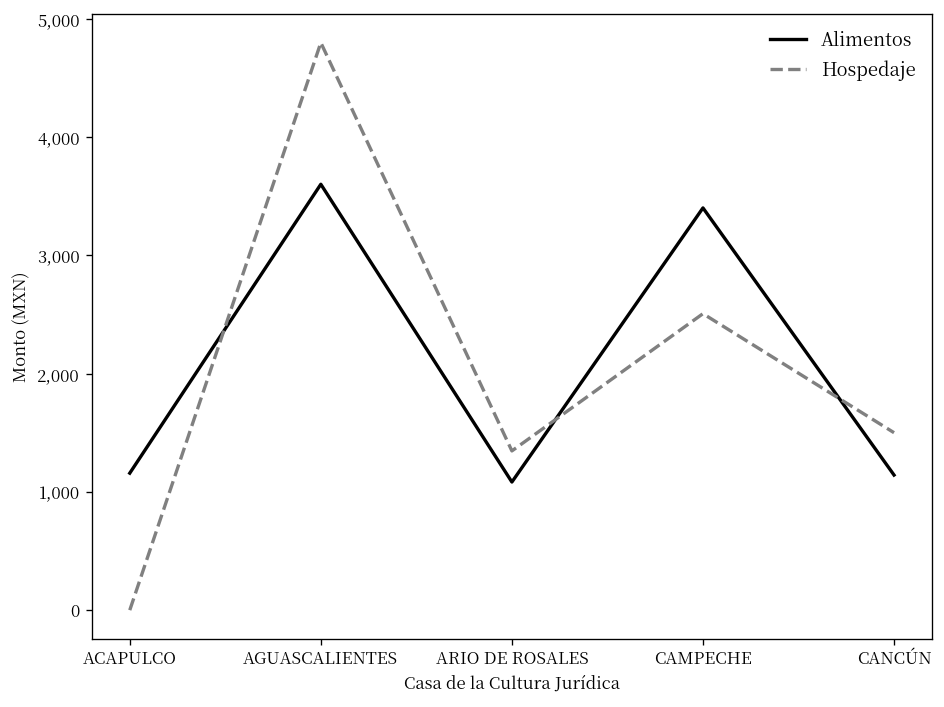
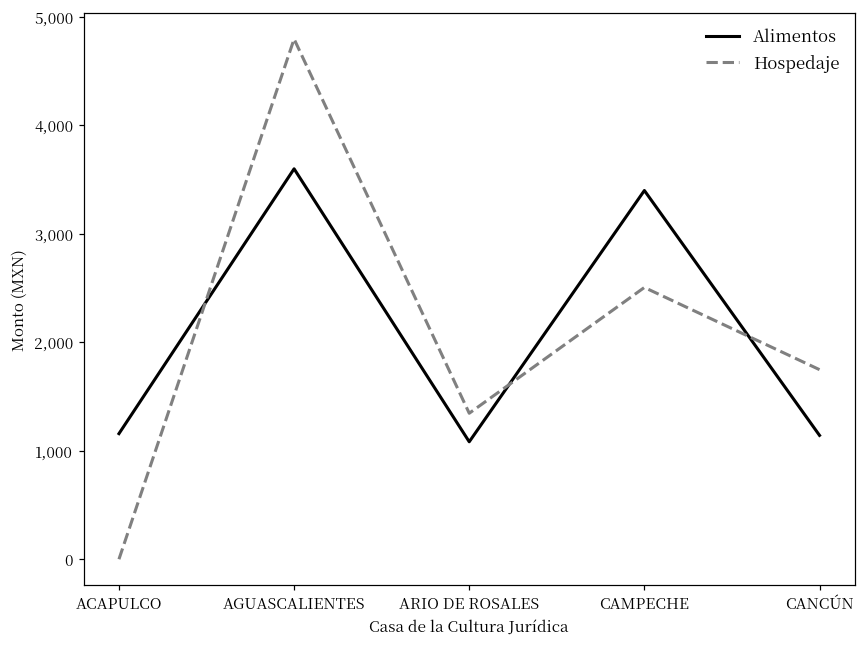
  {
    "Alimentos": {
      "ACAPULCO": "1,200",
      "AGUASCALIENTES": "3,600",
      "ARIO DE ROSALES": "1,100",
      "CAMPECHE": "3,400",
      "CANCÚN": "1,100"
    },
    "Hospedaje": {
      "ACAPULCO": "0",
      "AGUASCALIENTES": "4,800",
      "ARIO DE ROSALES": "1,300",
      "CAMPECHE": "2,500",
-     "CANCÚN": "1,500"
+     "CANCÚN": "1,700"
    }
  }
